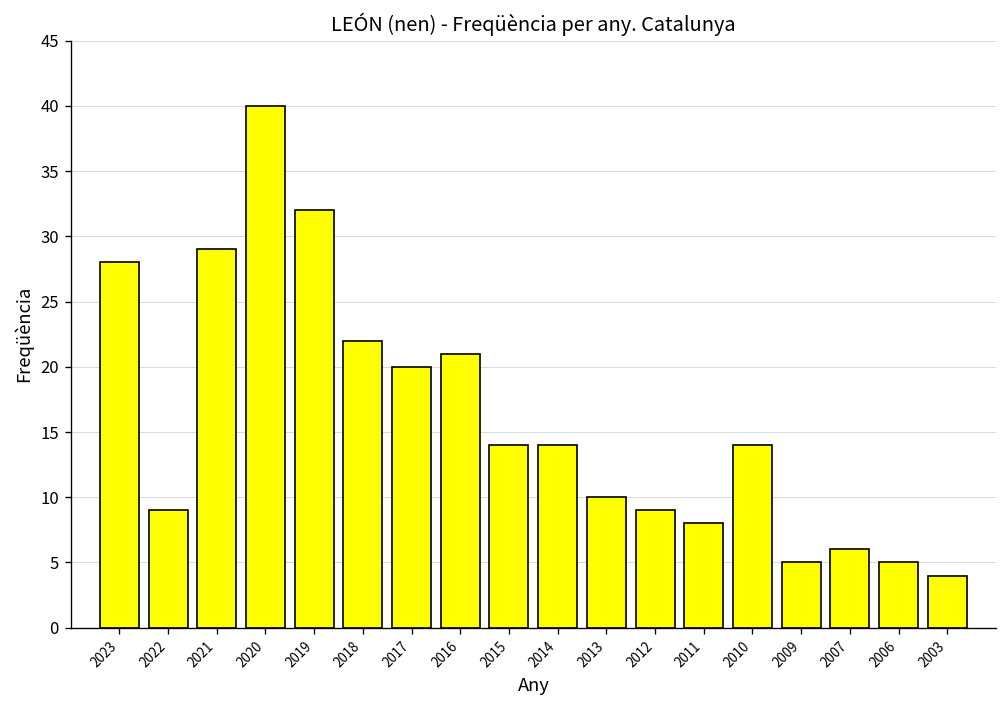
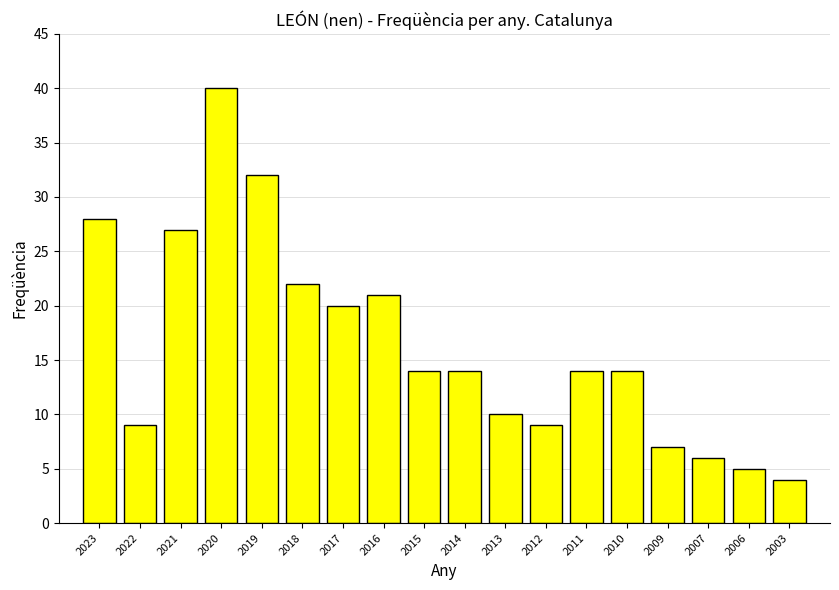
  {
    "2023": 28,
    "2022": 9,
-   "2021": 29,
+   "2021": 27,
    "2020": 40,
    "2019": 32,
    "2018": 22,
    "2017": 20,
    "2016": 21,
    "2015": 14,
    "2014": 14,
    "2013": 10,
    "2012": 9,
-   "2011": 8,
+   "2011": 14,
    "2010": 14,
-   "2009": 5,
+   "2009": 7,
    "2007": 6,
    "2006": 5,
    "2003": 4
  }
